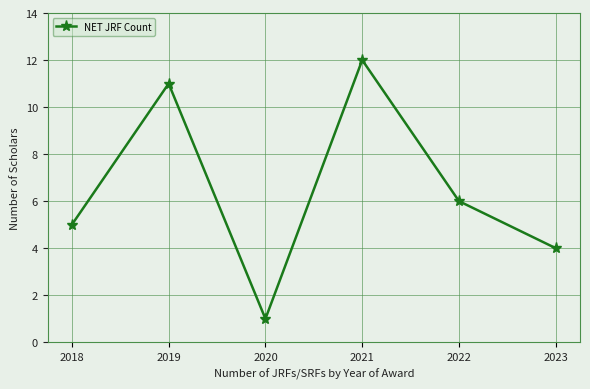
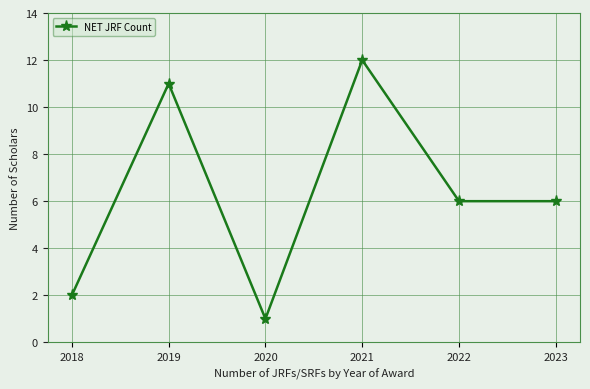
  {
-   "2018": 5,
+   "2018": 2,
    "2019": 11,
    "2020": 1,
    "2021": 12,
    "2022": 6,
-   "2023": 4
+   "2023": 6
  }
